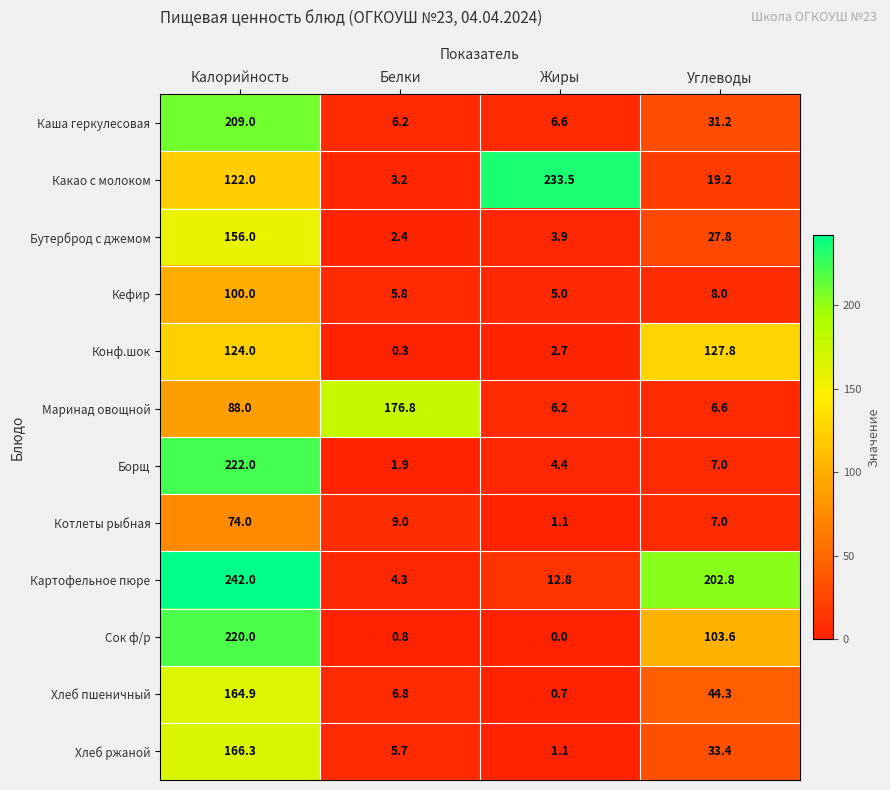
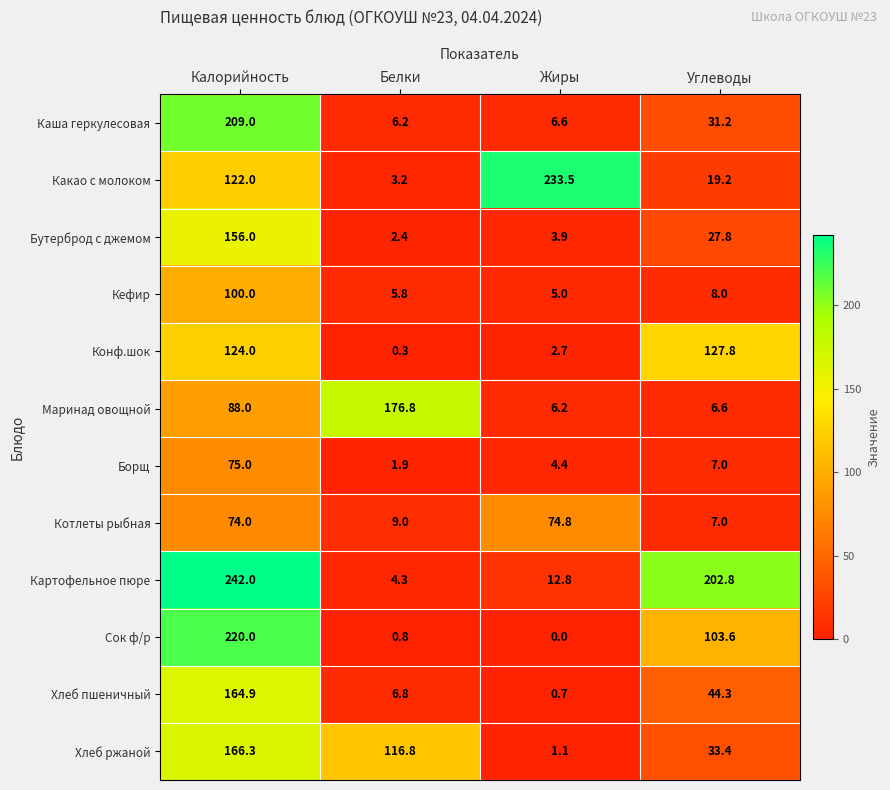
  {
    "Каша геркулесовая": {
      "Калорийность": 209.0,
      "Белки": 6.2,
      "Жиры": 6.6,
      "Углеводы": 31.2
    },
    "Какао с молоком": {
      "Калорийность": 122.0,
      "Белки": 3.2,
      "Жиры": 233.5,
      "Углеводы": 19.2
    },
    "Бутерброд с джемом": {
      "Калорийность": 156.0,
      "Белки": 2.4,
      "Жиры": 3.9,
      "Углеводы": 27.8
    },
    "Кефир": {
      "Калорийность": 100.0,
      "Белки": 5.8,
      "Жиры": 5.0,
      "Углеводы": 8.0
    },
    "Конф.шок": {
      "Калорийность": 124.0,
      "Белки": 0.3,
      "Жиры": 2.7,
      "Углеводы": 127.8
    },
    "Маринад овощной": {
      "Калорийность": 88.0,
      "Белки": 176.8,
      "Жиры": 6.2,
      "Углеводы": 6.6
    },
    "Борщ": {
-     "Калорийность": 222.0,
+     "Калорийность": 75.0,
      "Белки": 1.9,
      "Жиры": 4.4,
      "Углеводы": 7.0
    },
    "Котлеты рыбная": {
      "Калорийность": 74.0,
      "Белки": 9.0,
-     "Жиры": 1.1,
+     "Жиры": 74.8,
      "Углеводы": 7.0
    },
    "Картофельное пюре": {
      "Калорийность": 242.0,
      "Белки": 4.3,
      "Жиры": 12.8,
      "Углеводы": 202.8
    },
    "Сок ф/р": {
      "Калорийность": 220.0,
      "Белки": 0.8,
      "Жиры": 0.0,
      "Углеводы": 103.6
    },
    "Хлеб пшеничный": {
      "Калорийность": 164.9,
      "Белки": 6.8,
      "Жиры": 0.7,
      "Углеводы": 44.3
    },
    "Хлеб ржаной": {
      "Калорийность": 166.3,
-     "Белки": 5.7,
+     "Белки": 116.8,
      "Жиры": 1.1,
      "Углеводы": 33.4
    }
  }
